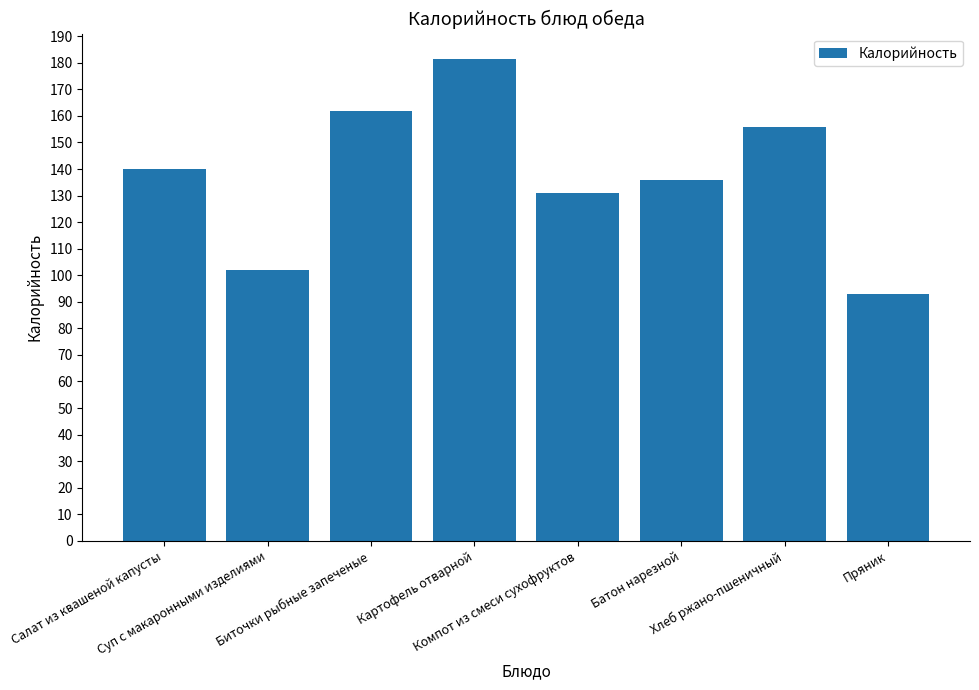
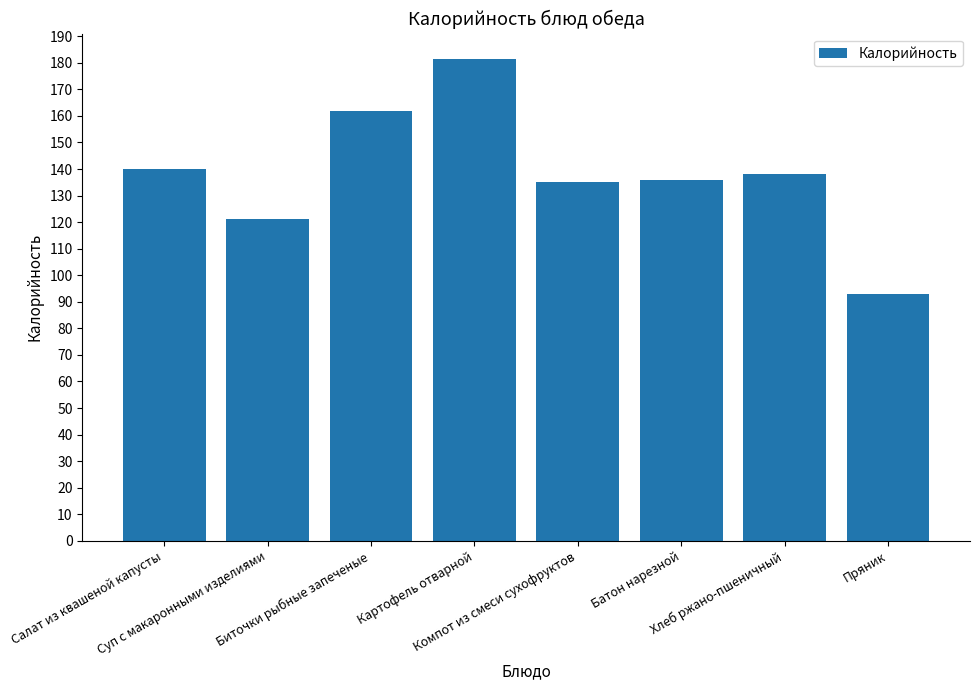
  {
    "Салат из квашеной капусты": 140,
-   "Суп с макаронными изделиями": 102,
+   "Суп с макаронными изделиями": 121,
    "Биточки рыбные запеченые": 162,
    "Картофель отварной": 181,
-   "Компот из смеси сухофруктов": 131,
+   "Компот из смеси сухофруктов": 135,
    "Батон нарезной": 136,
-   "Хлеб ржано-пшеничный": 156,
+   "Хлеб ржано-пшеничный": 138,
    "Пряник": 93
  }
